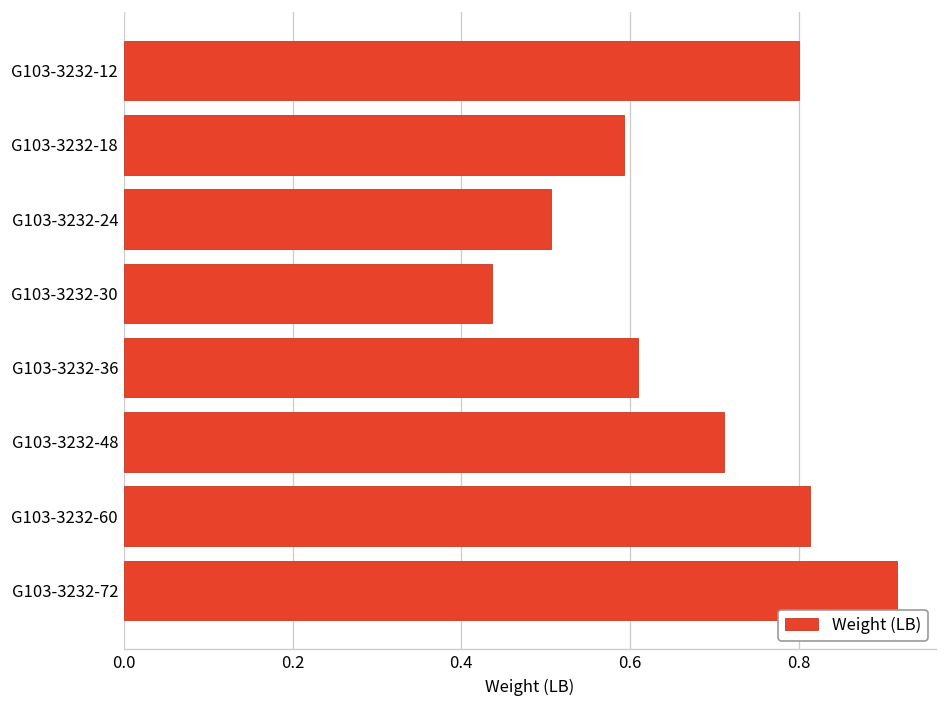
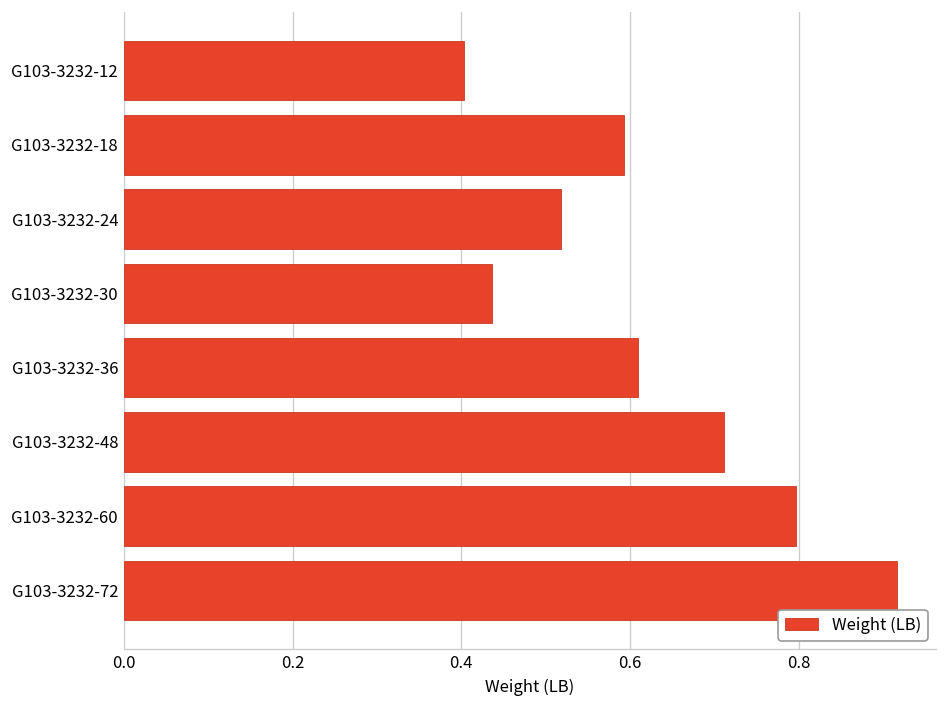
  {
-   "G103-3232-12": 0.80,
+   "G103-3232-12": 0.40,
    "G103-3232-18": 0.59,
-   "G103-3232-24": 0.51,
+   "G103-3232-24": 0.52,
    "G103-3232-30": 0.44,
    "G103-3232-36": 0.61,
    "G103-3232-48": 0.71,
-   "G103-3232-60": 0.81,
+   "G103-3232-60": 0.80,
    "G103-3232-72": 0.92
  }
